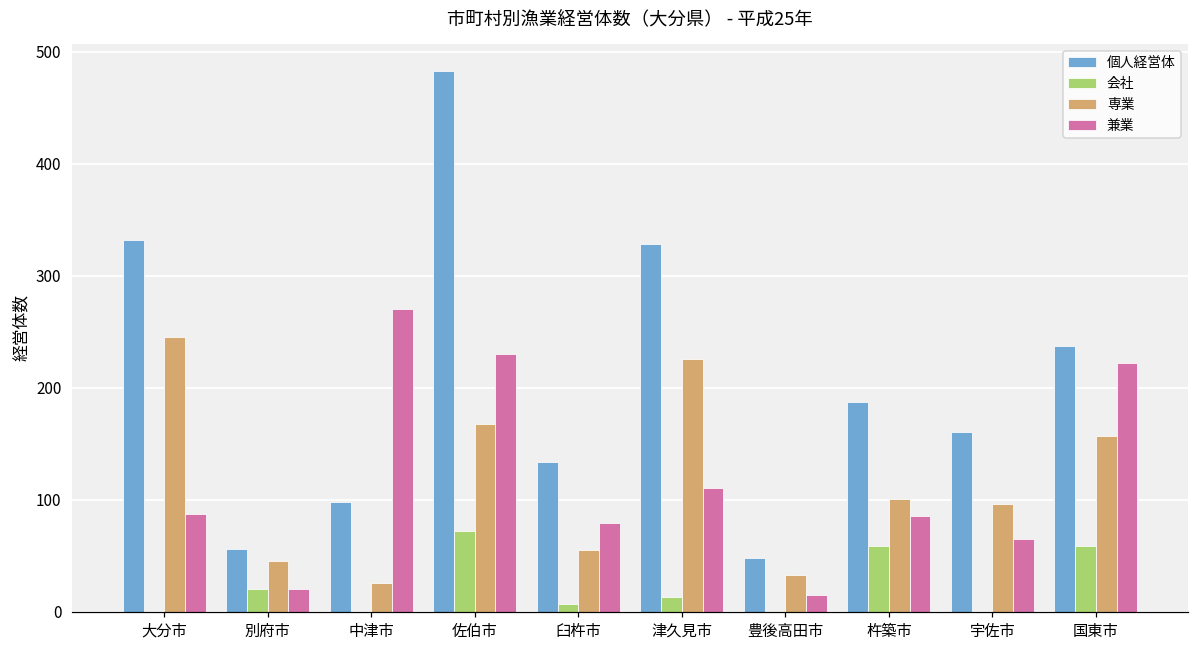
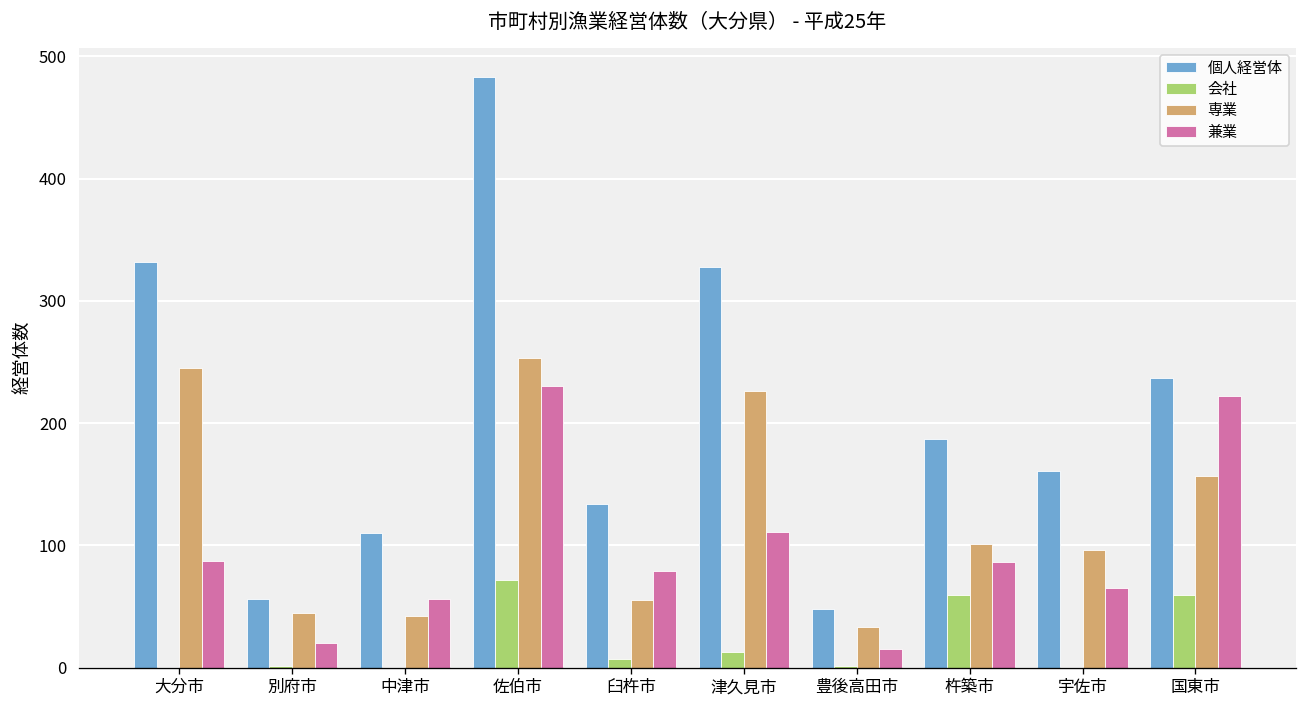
  {
    "個人経営体": {
      "大分市": 332,
      "別府市": 56,
-     "中津市": 98,
+     "中津市": 110,
      "佐伯市": 483,
      "臼杵市": 134,
      "津久見市": 328,
      "豊後高田市": 48,
      "杵築市": 187,
      "宇佐市": 161,
      "国東市": 237
    },
    "会社": {
      "大分市": 0,
-     "別府市": 20,
+     "別府市": 1,
      "中津市": 0,
      "佐伯市": 72,
      "臼杵市": 7,
      "津久見市": 13,
      "杵築市": 59,
      "宇佐市": 0,
      "国東市": 59
    },
    "専業": {
      "大分市": 245,
      "別府市": 45,
-     "中津市": 26,
-     "佐伯市": 168,
+     "中津市": 42,
+     "佐伯市": 253,
      "臼杵市": 55,
      "津久見市": 226,
      "豊後高田市": 33,
      "杵築市": 101,
      "宇佐市": 96,
      "国東市": 157
    },
    "兼業": {
      "大分市": 87,
      "別府市": 20,
-     "中津市": 270,
+     "中津市": 56,
      "佐伯市": 230,
      "臼杵市": 79,
      "津久見市": 111,
      "豊後高田市": 15,
      "杵築市": 86,
      "宇佐市": 65,
      "国東市": 222
    }
  }
